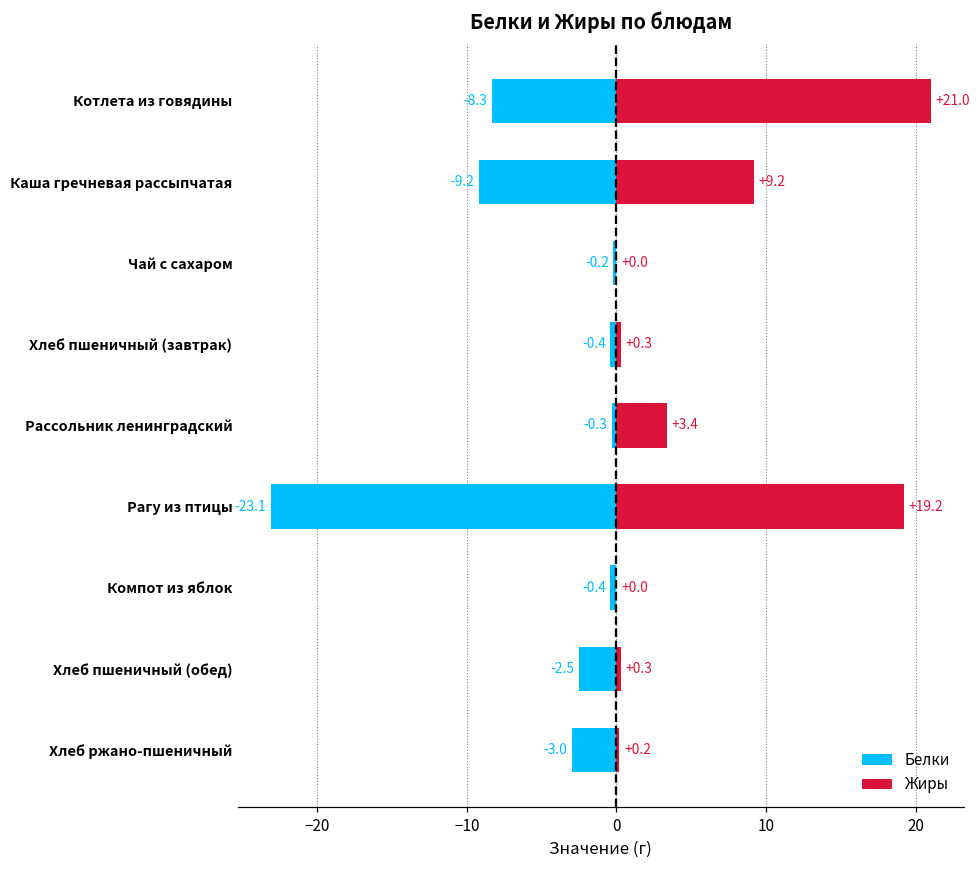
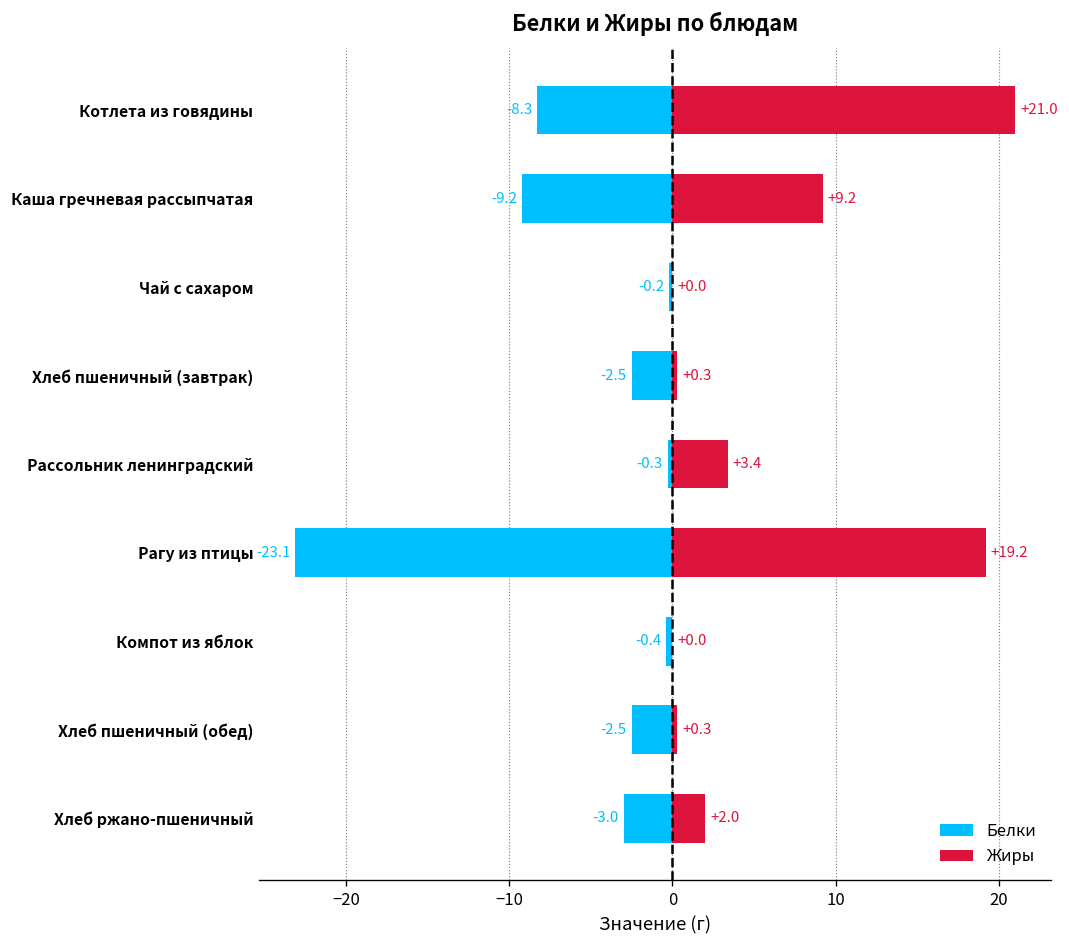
  {
    "Белки": {
      "Котлета из говядины": "-8.3",
      "Каша гречневая рассыпчатая": "-9.2",
      "Чай с сахаром": "-0.2",
-     "Хлеб пшеничный (завтрак)": "-0.4",
+     "Хлеб пшеничный (завтрак)": "-2.5",
      "Рассольник ленинградский": "-0.3",
      "Рагу из птицы": "-23.1",
      "Компот из яблок": "-0.4",
      "Хлеб пшеничный (обед)": "-2.5",
      "Хлеб ржано-пшеничный": "-3.0"
    },
    "Жиры": {
      "Котлета из говядины": "+21.0",
      "Каша гречневая рассыпчатая": "+9.2",
      "Чай с сахаром": "+0.0",
      "Хлеб пшеничный (завтрак)": "+0.3",
      "Рассольник ленинградский": "+3.4",
      "Рагу из птицы": "+19.2",
      "Компот из яблок": "+0.0",
      "Хлеб пшеничный (обед)": "+0.3",
-     "Хлеб ржано-пшеничный": "+0.2"
+     "Хлеб ржано-пшеничный": "+2.0"
    }
  }
